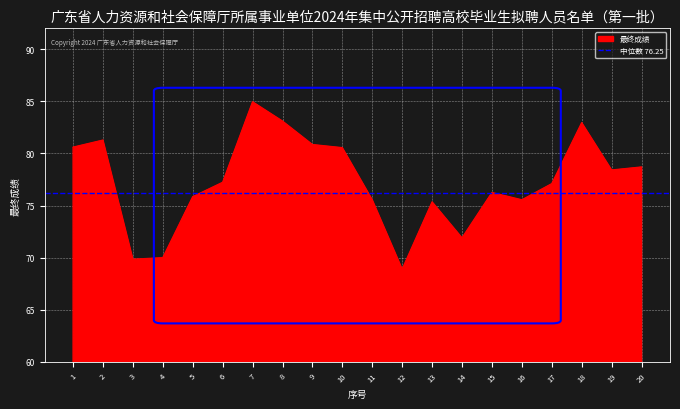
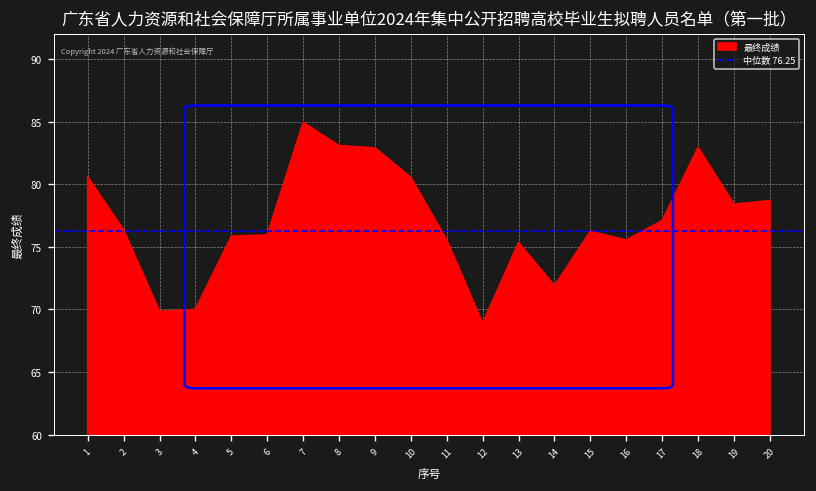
  {
    "1": 80.6,
-   "2": 81.3,
+   "2": 76.4,
    "3": 69.9,
    "4": 70.0,
    "5": 75.9,
-   "6": 77.2,
+   "6": 76.0,
    "7": 85.0,
    "8": 83.1,
-   "9": 80.9,
+   "9": 82.9,
    "10": 80.6,
    "11": 75.6,
    "12": 68.9,
    "13": 75.4,
    "14": 71.9,
    "15": 76.3,
    "16": 75.6,
    "17": 77.1,
    "18": 83.0,
    "19": 78.4,
    "20": 78.7
  }
